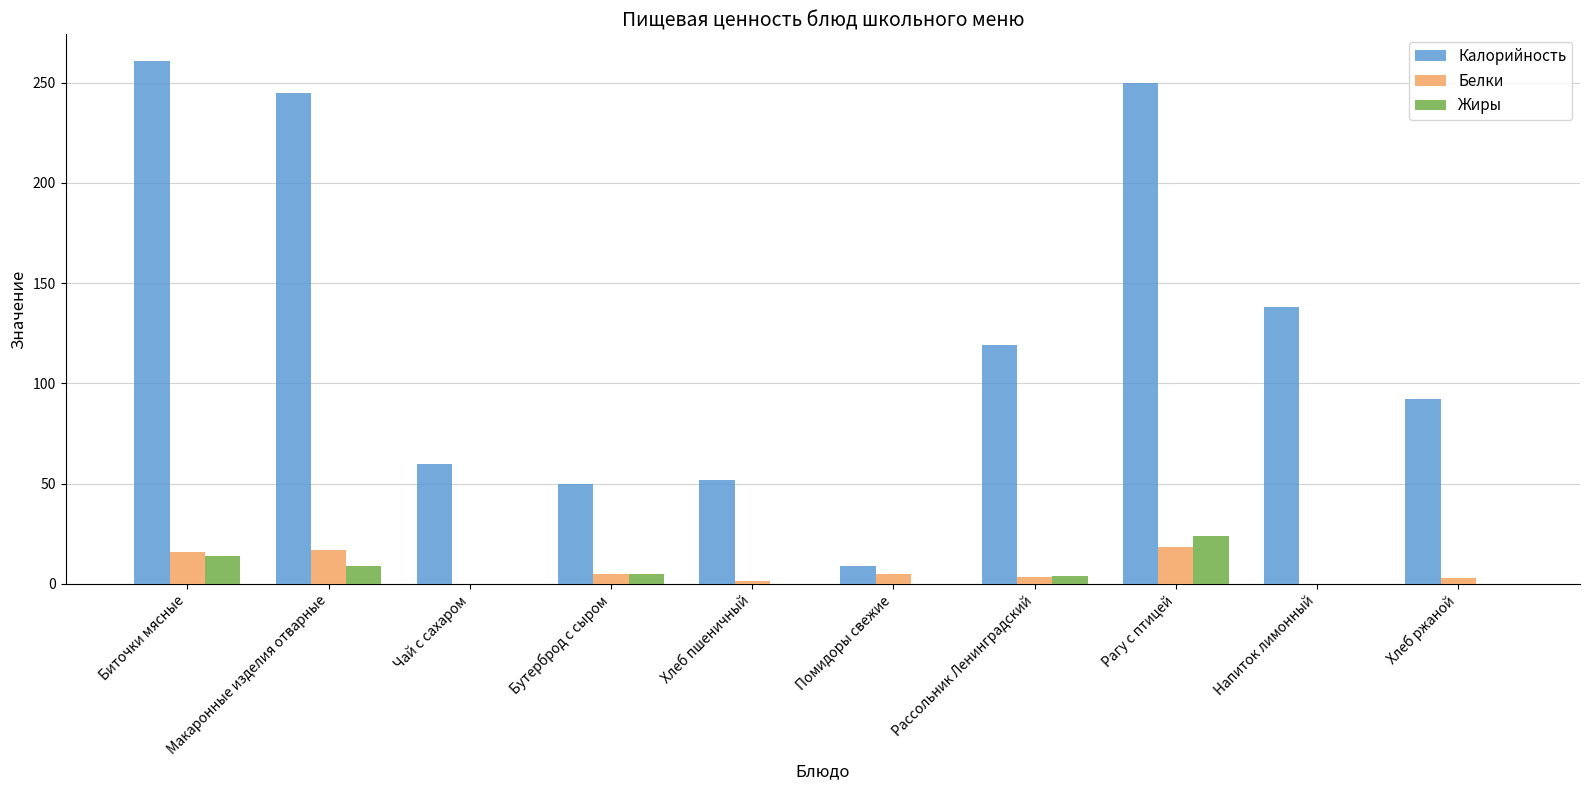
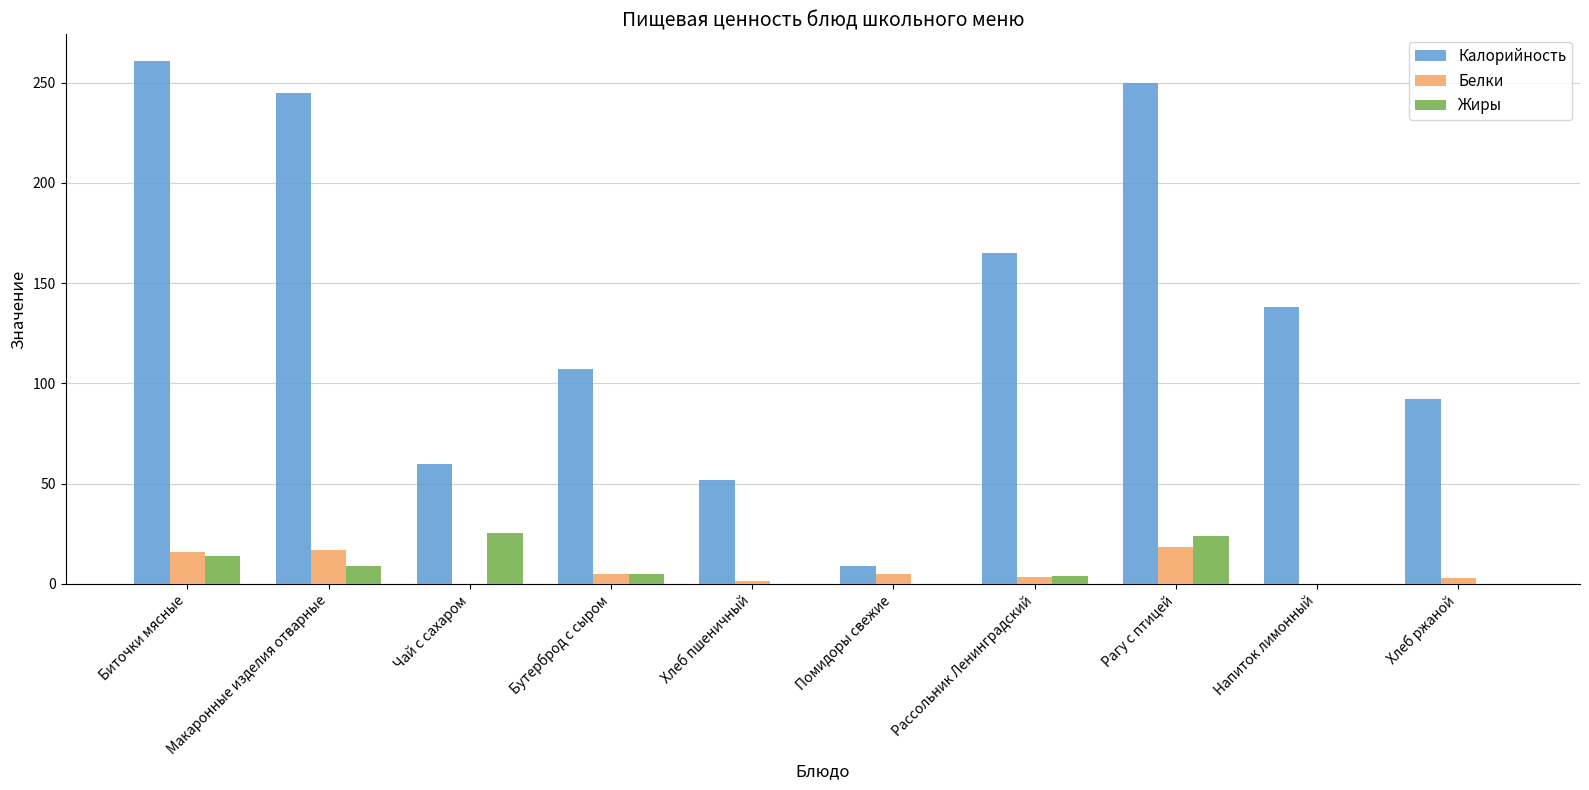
  {
    "Калорийность": {
      "Биточки мясные": 261,
      "Макаронные изделия отварные": 245,
      "Чай с сахаром": 60,
-     "Бутерброд с сыром": 50,
+     "Бутерброд с сыром": 107,
      "Хлеб пшеничный": 52,
      "Помидоры свежие": 9,
-     "Рассольник Ленинградский": 119,
+     "Рассольник Ленинградский": 165,
      "Рагу с птицей": 250,
      "Напиток лимонный": 138,
      "Хлеб ржаной": 92
    },
    "Белки": {
      "Биточки мясные": 16,
      "Макаронные изделия отварные": 17,
      "Бутерброд с сыром": 5,
      "Хлеб пшеничный": 2,
      "Помидоры свежие": 5,
      "Рассольник Ленинградский": 3,
      "Рагу с птицей": 18,
      "Напиток лимонный": 0,
      "Хлеб ржаной": 3
    },
    "Жиры": {
      "Биточки мясные": 14,
      "Макаронные изделия отварные": 9,
-     "Чай с сахаром": 0,
+     "Чай с сахаром": 25,
      "Бутерброд с сыром": 5,
      "Помидоры свежие": 0,
      "Рассольник Ленинградский": 4,
      "Рагу с птицей": 24,
      "Напиток лимонный": 0,
      "Хлеб ржаной": 0
    }
  }
